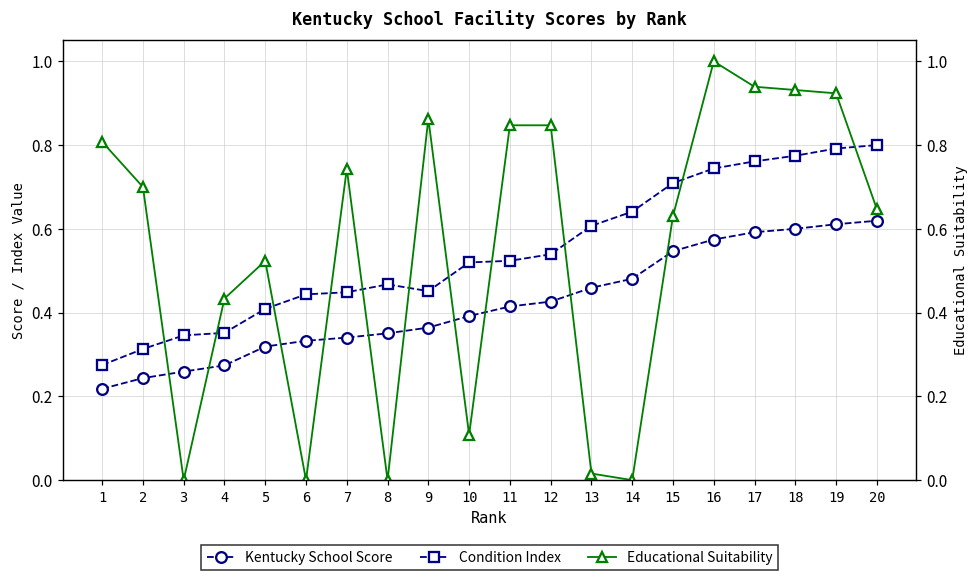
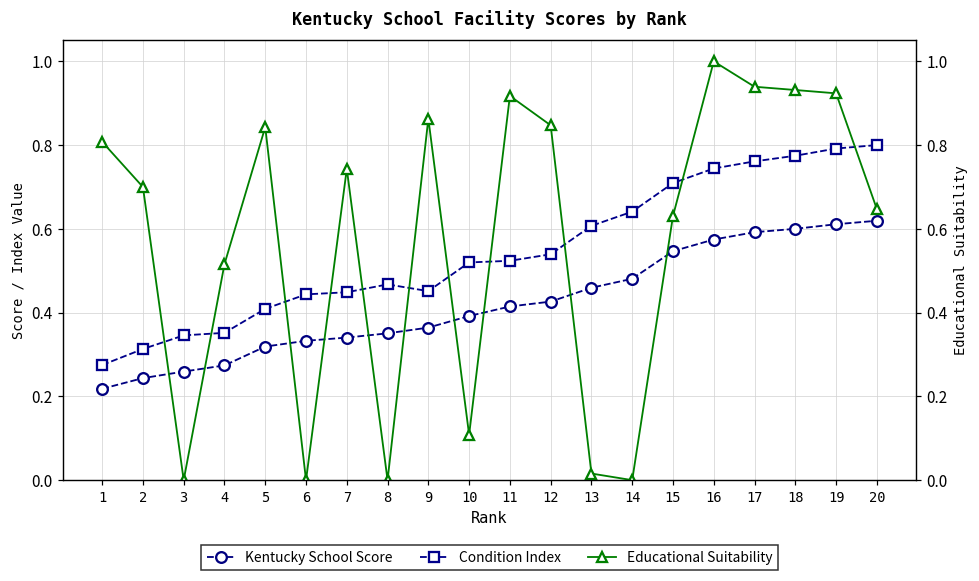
  {
    "Educational Suitability": {
      "1": 0.81,
      "2": 0.70,
      "3": 0.00,
-     "4": 0.43,
-     "5": 0.52,
+     "4": 0.52,
+     "5": 0.84,
      "6": 0.00,
      "7": 0.74,
      "8": 0.00,
      "9": 0.86,
      "10": 0.11,
-     "11": 0.85,
+     "11": 0.92,
      "12": 0.85,
      "13": 0.02,
      "14": 0.00,
      "15": 0.63,
      "16": 1.00,
      "17": 0.94,
      "18": 0.93,
      "19": 0.92,
      "20": 0.65
    }
  }
